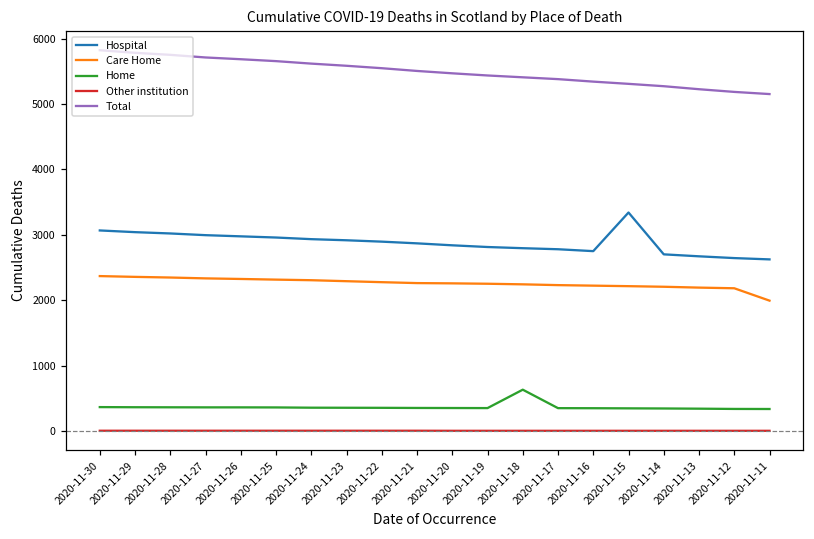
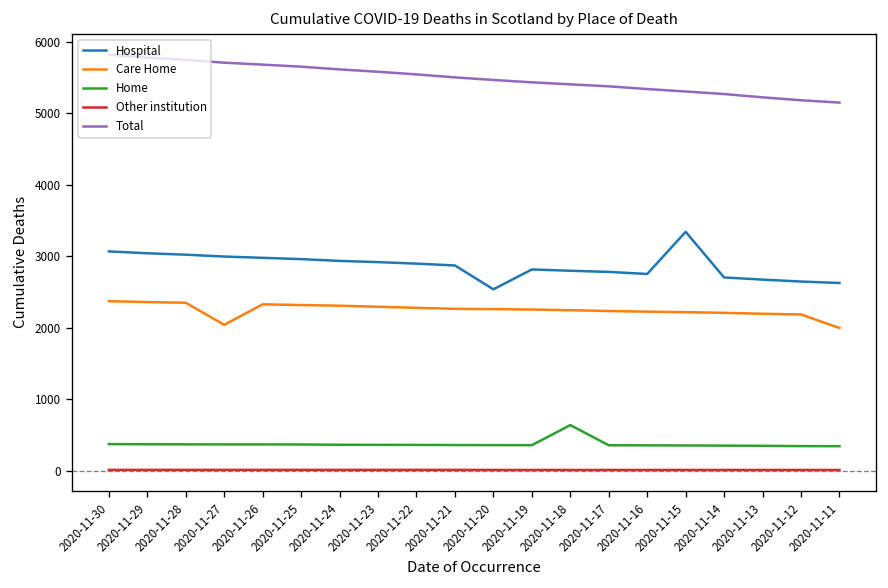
  {
    "Hospital": {
      "2020-11-30": 3100,
      "2020-11-29": 3000,
      "2020-11-28": 3000,
      "2020-11-27": 3000,
      "2020-11-26": 3000,
      "2020-11-25": 3000,
      "2020-11-24": 2900,
      "2020-11-23": 2900,
      "2020-11-22": 2900,
      "2020-11-21": 2900,
-     "2020-11-20": 2800,
+     "2020-11-20": 2500,
      "2020-11-19": 2800,
      "2020-11-18": 2800,
      "2020-11-17": 2800,
      "2020-11-16": 2800,
      "2020-11-15": 3300,
      "2020-11-14": 2700,
      "2020-11-13": 2700,
      "2020-11-12": 2600,
      "2020-11-11": 2600
    },
    "Care Home": {
      "2020-11-30": 2400,
      "2020-11-29": 2400,
      "2020-11-28": 2400,
-     "2020-11-27": 2300,
+     "2020-11-27": 2000,
      "2020-11-26": 2300,
      "2020-11-25": 2300,
      "2020-11-24": 2300,
      "2020-11-23": 2300,
      "2020-11-22": 2300,
      "2020-11-21": 2300,
      "2020-11-20": 2300,
      "2020-11-19": 2300,
      "2020-11-18": 2200,
      "2020-11-17": 2200,
      "2020-11-16": 2200,
      "2020-11-15": 2200,
      "2020-11-14": 2200,
      "2020-11-13": 2200,
      "2020-11-12": 2200,
      "2020-11-11": 2000
    },
    "Home": {
      "2020-11-30": 400,
      "2020-11-29": 400,
      "2020-11-28": 400,
      "2020-11-27": 400,
      "2020-11-26": 400,
      "2020-11-25": 400,
      "2020-11-24": 400,
      "2020-11-23": 400,
      "2020-11-22": 400,
      "2020-11-21": 400,
      "2020-11-20": 400,
      "2020-11-19": 400,
      "2020-11-18": 600,
      "2020-11-17": 400,
      "2020-11-16": 400,
      "2020-11-15": 400,
      "2020-11-14": 400,
      "2020-11-13": 300,
      "2020-11-12": 300,
      "2020-11-11": 300
    },
    "Other institution": {
      "2020-11-30": 0,
      "2020-11-29": 0,
      "2020-11-28": 0,
      "2020-11-27": 0,
      "2020-11-26": 0,
      "2020-11-25": 0,
      "2020-11-24": 0,
      "2020-11-23": 0,
      "2020-11-22": 0,
      "2020-11-21": 0,
      "2020-11-20": 0,
      "2020-11-19": 0,
      "2020-11-18": 0,
      "2020-11-17": 0,
      "2020-11-16": 0,
      "2020-11-15": 0,
      "2020-11-14": 0,
      "2020-11-13": 0,
      "2020-11-12": 0,
      "2020-11-11": 0
    },
    "Total": {
      "2020-11-27": 5700,
      "2020-11-26": 5700,
      "2020-11-25": 5700,
      "2020-11-24": 5600,
      "2020-11-23": 5600,
      "2020-11-22": 5500,
      "2020-11-21": 5500,
      "2020-11-20": 5500,
      "2020-11-19": 5400,
      "2020-11-18": 5400,
      "2020-11-17": 5400,
      "2020-11-16": 5300,
      "2020-11-15": 5300,
      "2020-11-14": 5300,
      "2020-11-13": 5200,
      "2020-11-12": 5200,
      "2020-11-11": 5200
    }
  }
